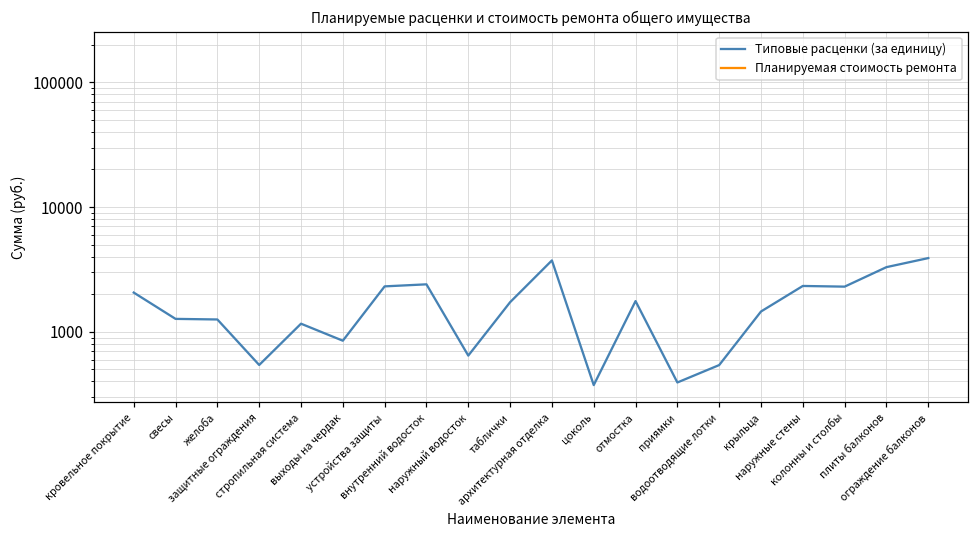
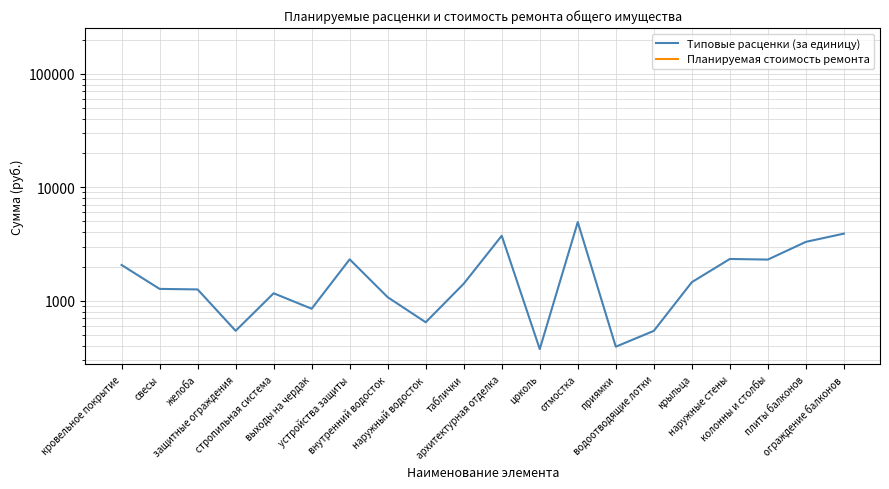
  {
    "Типовые расценки (за единицу)": {
      "кровельное покрытие": 2100,
      "свесы": 1300,
      "желоба": 1300,
      "защитные ограждения": 500,
      "стропильная система": 1200,
      "выходы на чердак": 800,
      "устройства защиты": 2300,
-     "внутренний водосток": 2400,
+     "внутренний водосток": 1100,
      "наружный водосток": 600,
-     "таблички": 1700,
+     "таблички": 1400,
      "архитектурная отделка": 3700,
      "цоколь": 370,
-     "отмостка": 1800,
+     "отмостка": 5000,
      "приямки": 390,
      "водоотводящие лотки": 500,
      "крыльца": 1500,
      "наружные стены": 2300,
      "колонны и столбы": 2300,
      "плиты балконов": 3300,
      "ограждение балконов": 3900
    },
    "Планируемая стоимость ремонта": {
      "кровельное покрытие": 190000,
      "плиты балконов": 100000
    }
  }
